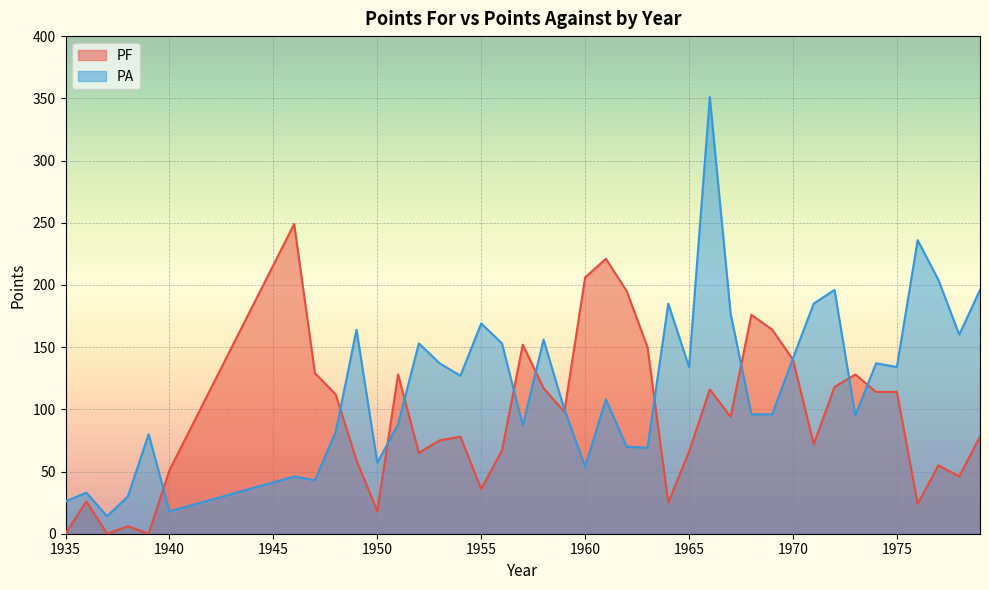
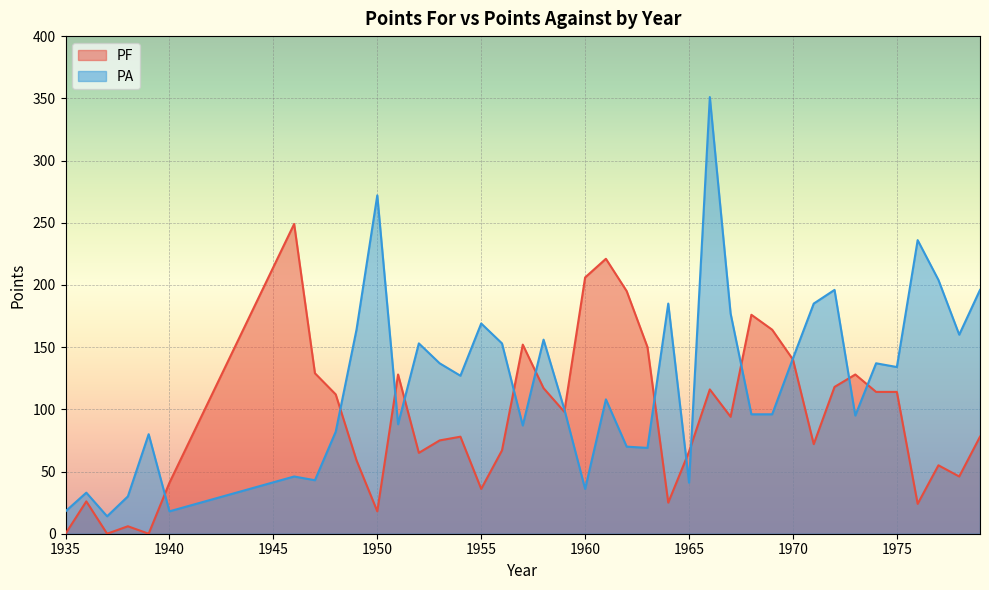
  {
    "PF": {
      "1935": 0,
-     "1940": 51,
+     "1940": 41,
      "1950": 18,
      "1955": 36,
      "1960": 206,
      "1965": 66,
      "1975": 114
    },
    "PA": {
-     "1935": 26,
+     "1935": 18,
      "1940": 18,
-     "1950": 57,
+     "1950": 272,
      "1955": 169,
-     "1960": 54,
-     "1965": 134,
+     "1960": 36,
+     "1965": 41,
      "1975": 134
    }
  }
